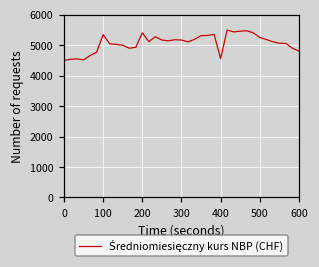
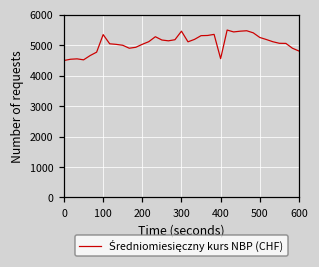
  {
    "0": 4500,
    "100": 5300,
-   "200": 5400,
-   "300": 5200,
+   "200": 5000,
+   "300": 5500,
    "400": 4600,
    "500": 5300,
    "600": 4800
  }
